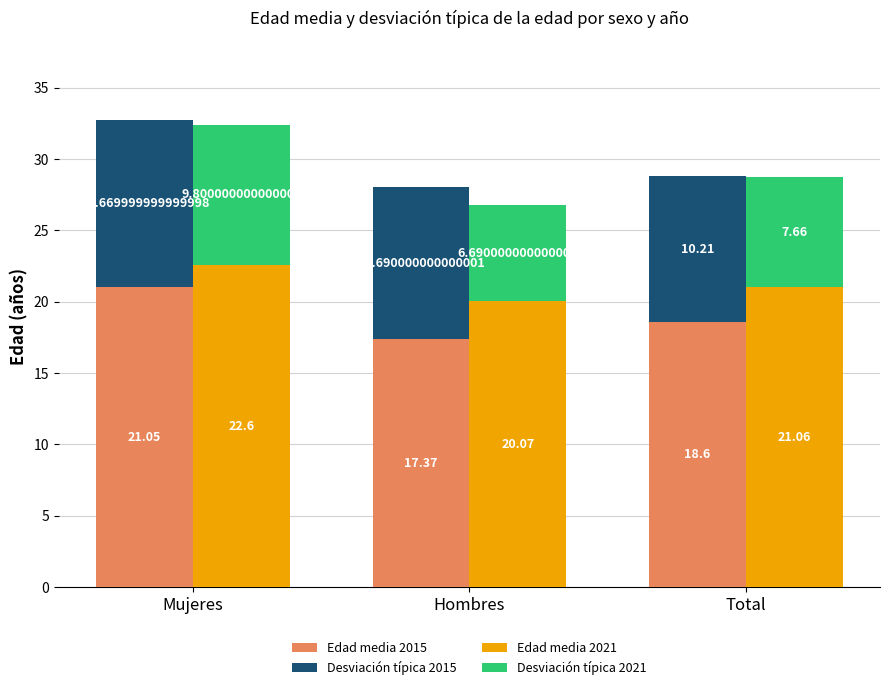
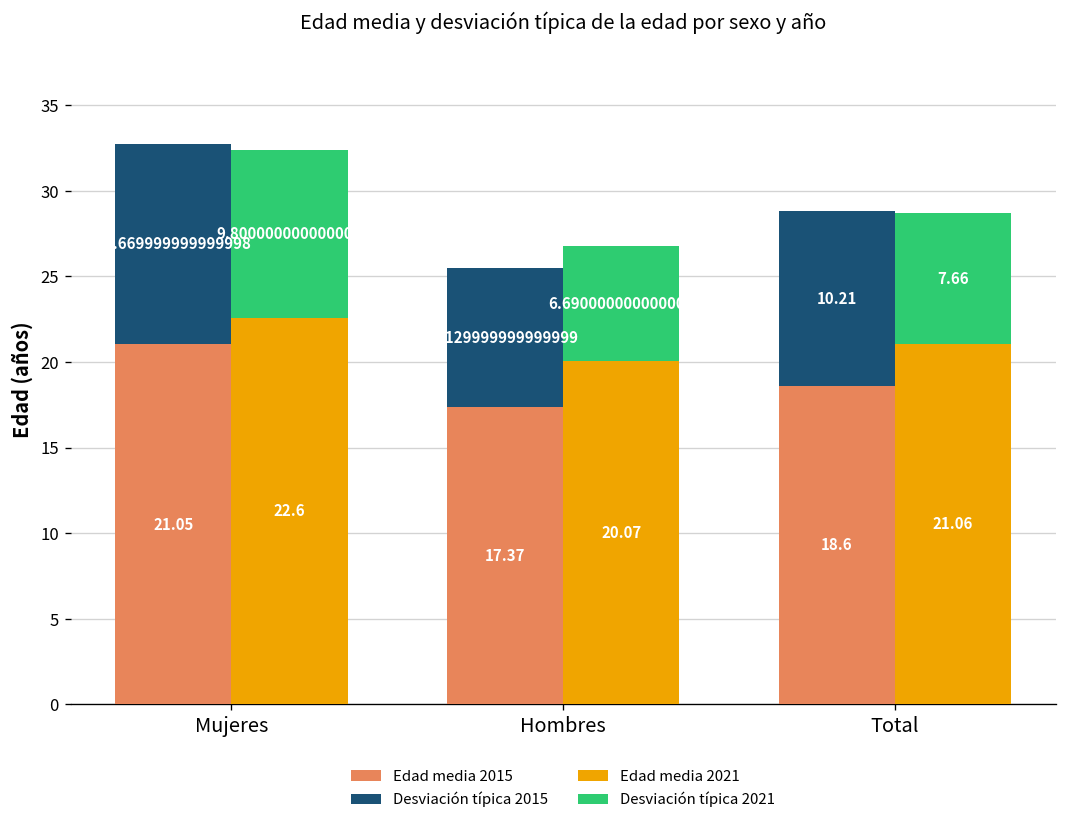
  {
    "Edad media 2015": {
      "Mujeres": 21.05,
      "Hombres": 17.37,
      "Total": 18.6
    },
    "Desviación típica 2015": {
      "Mujeres": 11.669999999999998,
-     "Hombres": 10.690000000000001,
+     "Hombres": 8.129999999999999,
      "Total": 10.21
    },
    "Edad media 2021": {
      "Mujeres": 22.6,
      "Hombres": 20.07,
      "Total": 21.06
    },
    "Desviación típica 2021": {
      "Mujeres": 9.800000000000004,
      "Hombres": 6.690000000000001,
      "Total": 7.66
    }
  }
